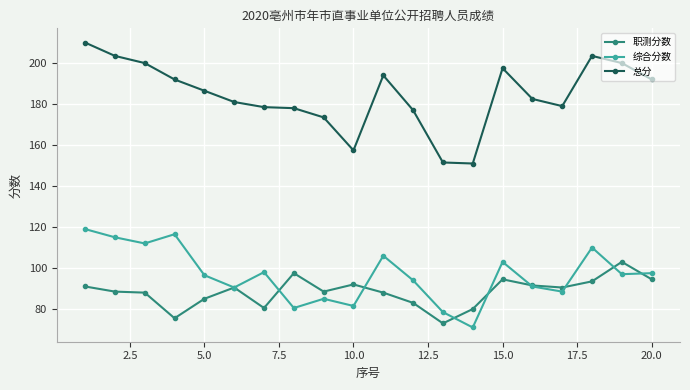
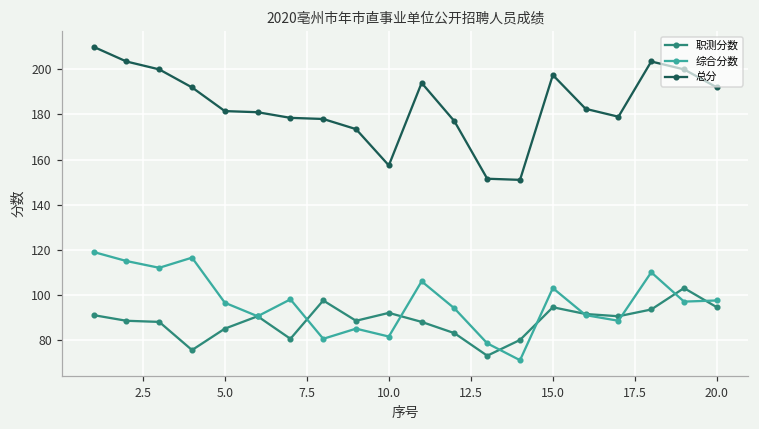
  {
    "总分": {
-     "5.0": 187,
+     "5.0": 182,
      "10.0": 157,
      "15.0": 198
    }
  }
